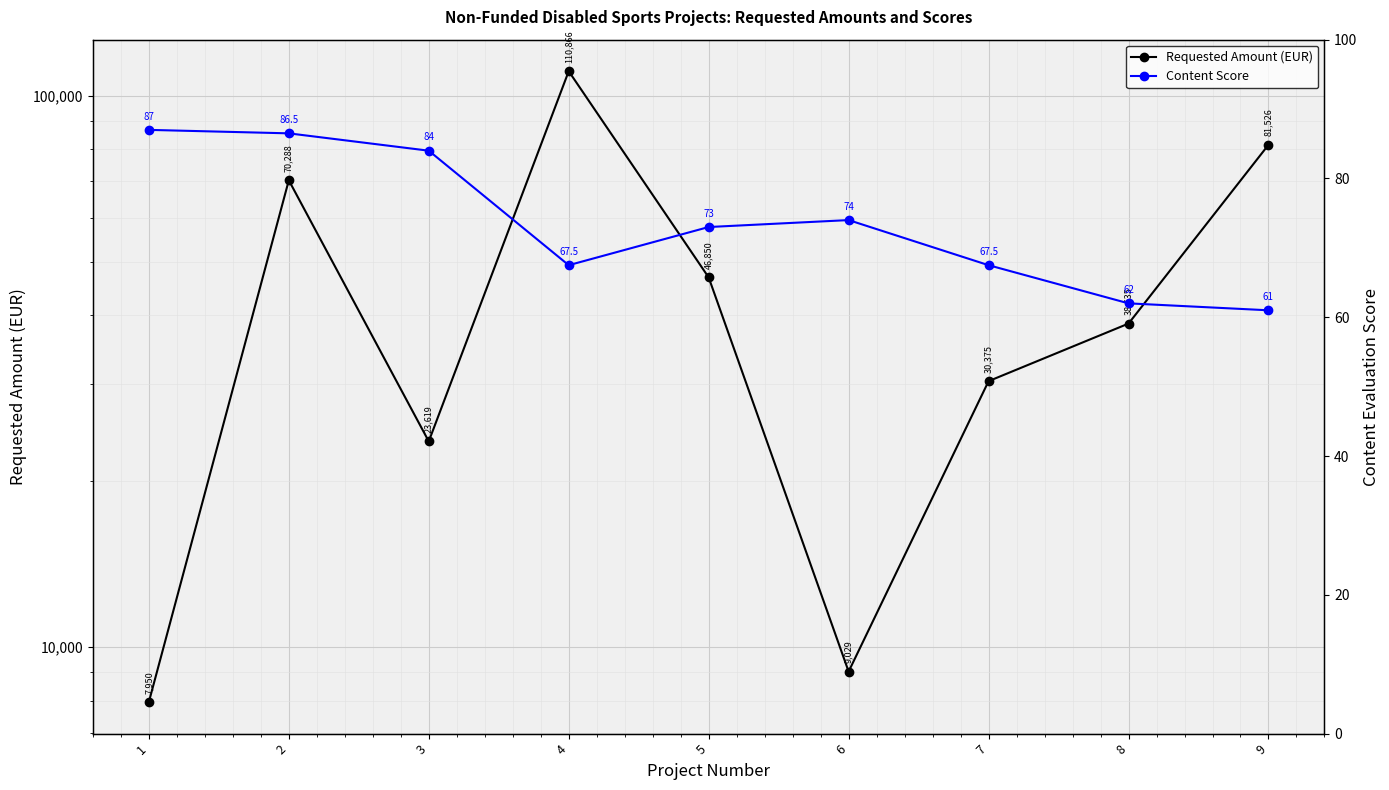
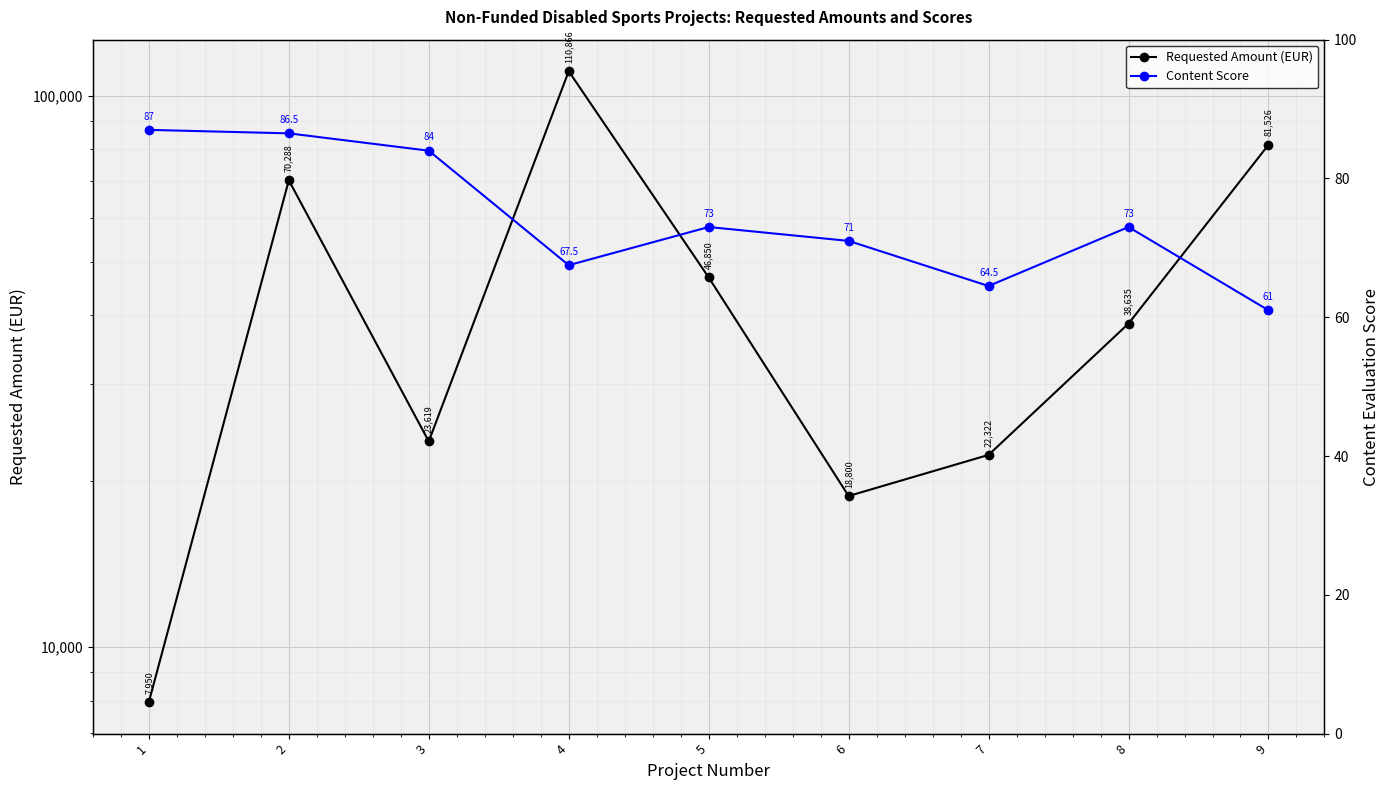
  {
    "Requested Amount (EUR)": {
      "1": "7,950",
      "2": "70,288",
      "3": "23,619",
      "4": "110,866",
      "5": "46,850",
-     "6": "9,029",
-     "7": "30,375",
+     "6": "18,800",
+     "7": "22,322",
      "9": "81,526"
    },
    "Content Score": {
      "1": "87",
      "2": "86.5",
      "3": "84",
      "4": "67.5",
      "5": "73",
-     "6": "74",
-     "7": "67.5",
-     "8": "62",
+     "6": "71",
+     "7": "64.5",
+     "8": "73",
      "9": "61"
    }
  }
